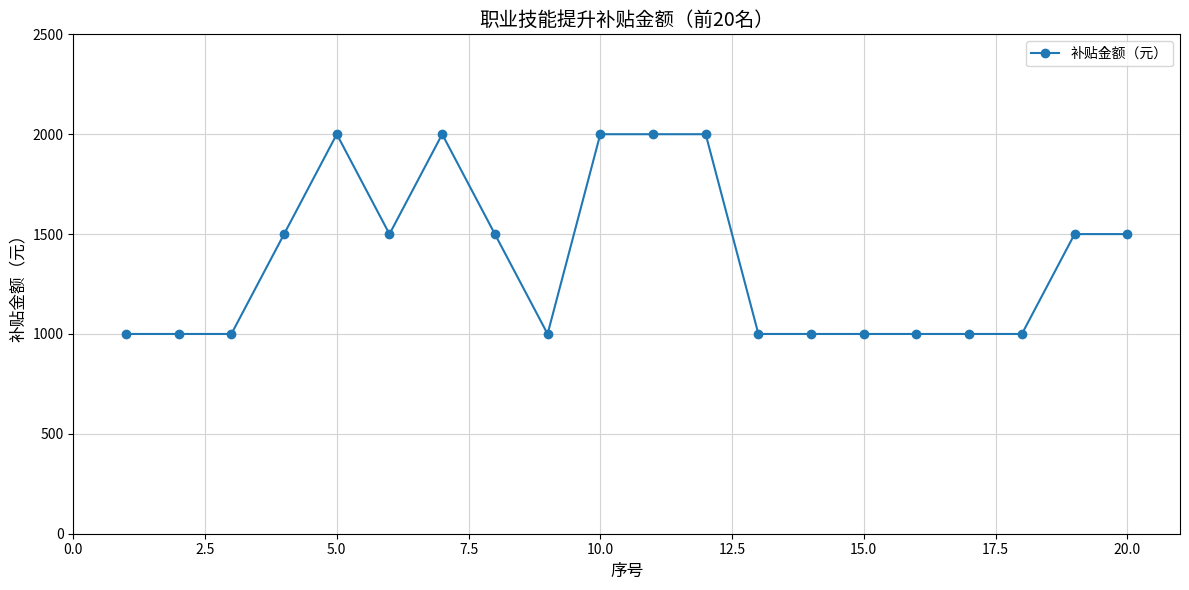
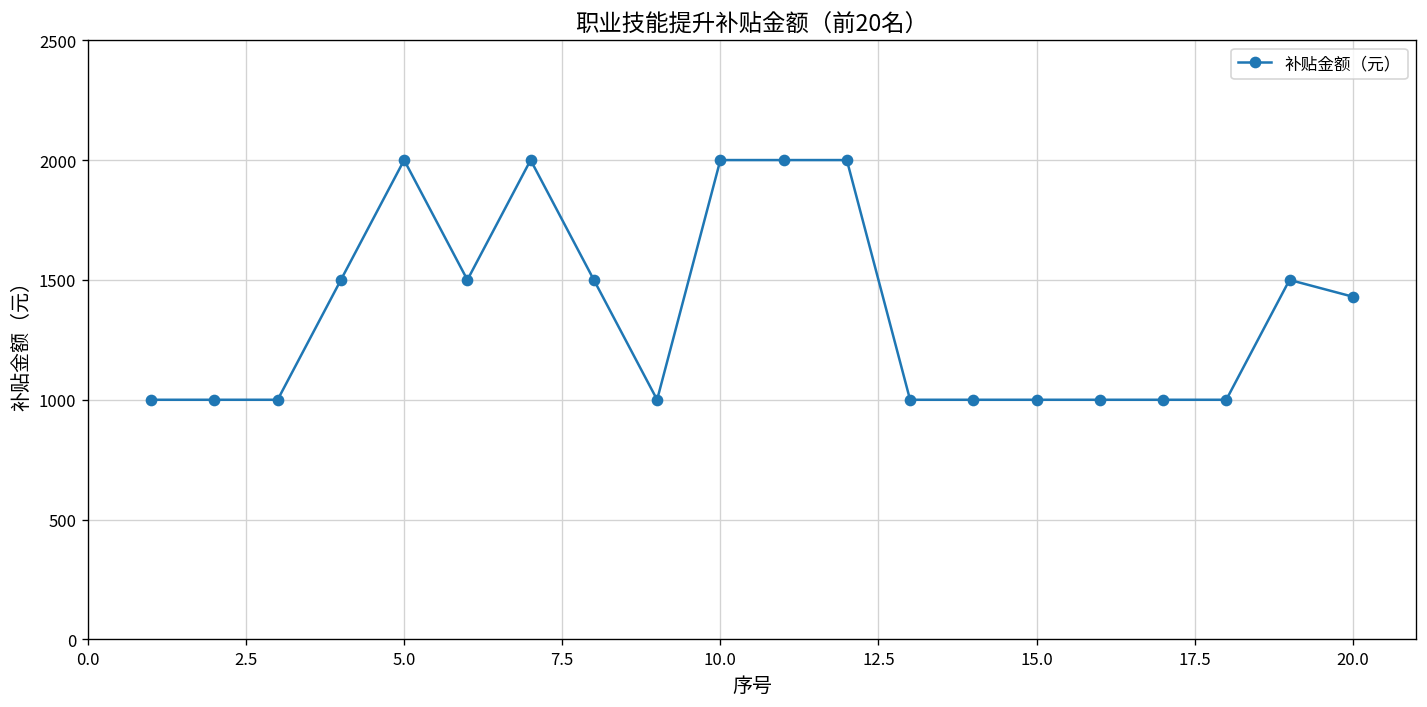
  {
    "5.0": 2000,
    "10.0": 2000,
    "15.0": 1000,
-   "20.0": 1500
+   "20.0": 1430
  }
